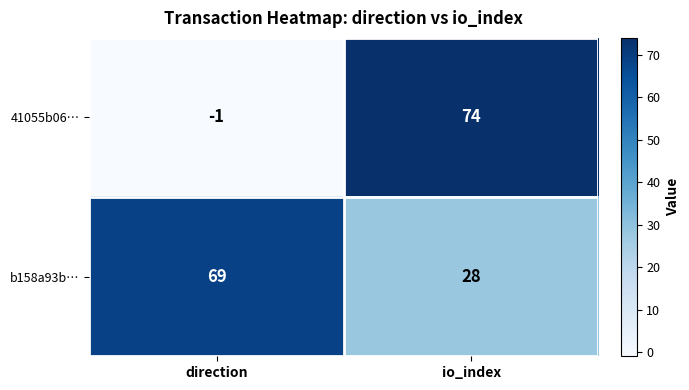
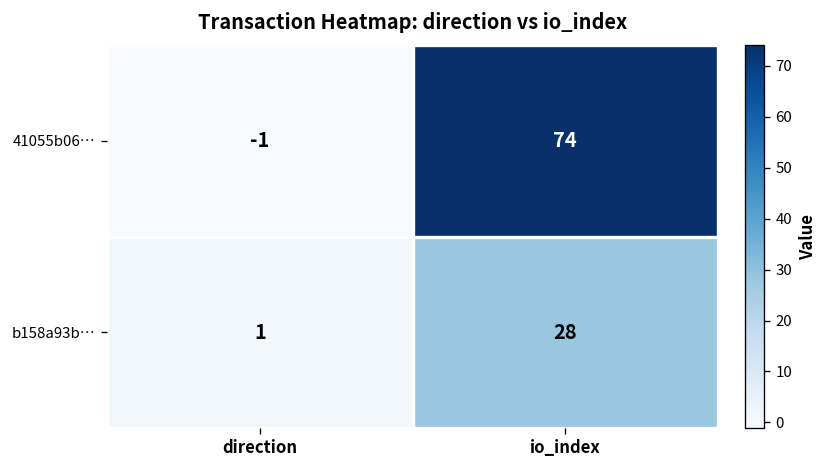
  {
    "41055b06…": {
      "direction": -1,
      "io_index": 74
    },
    "b158a93b…": {
-     "direction": 69,
+     "direction": 1,
      "io_index": 28
    }
  }
